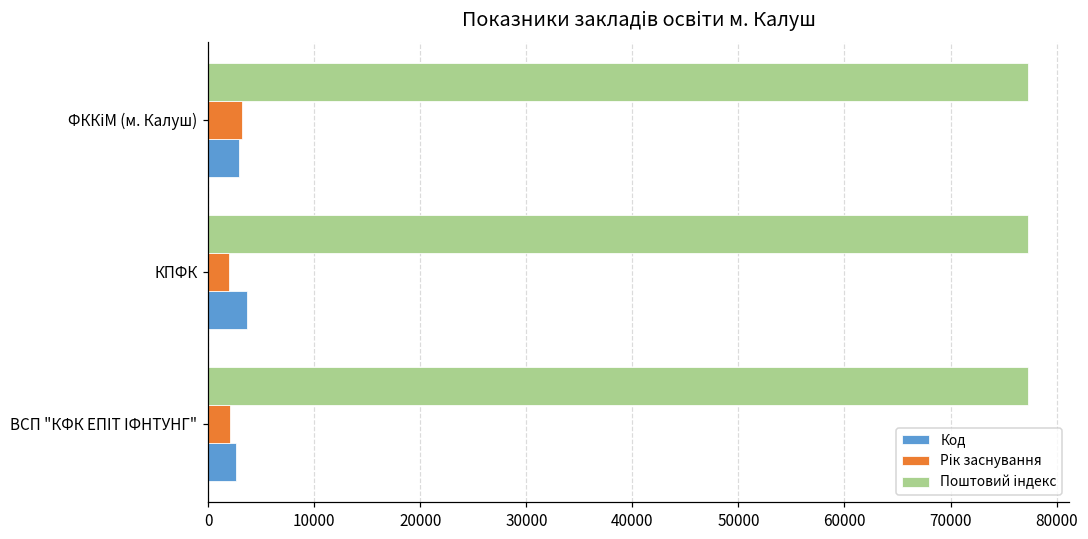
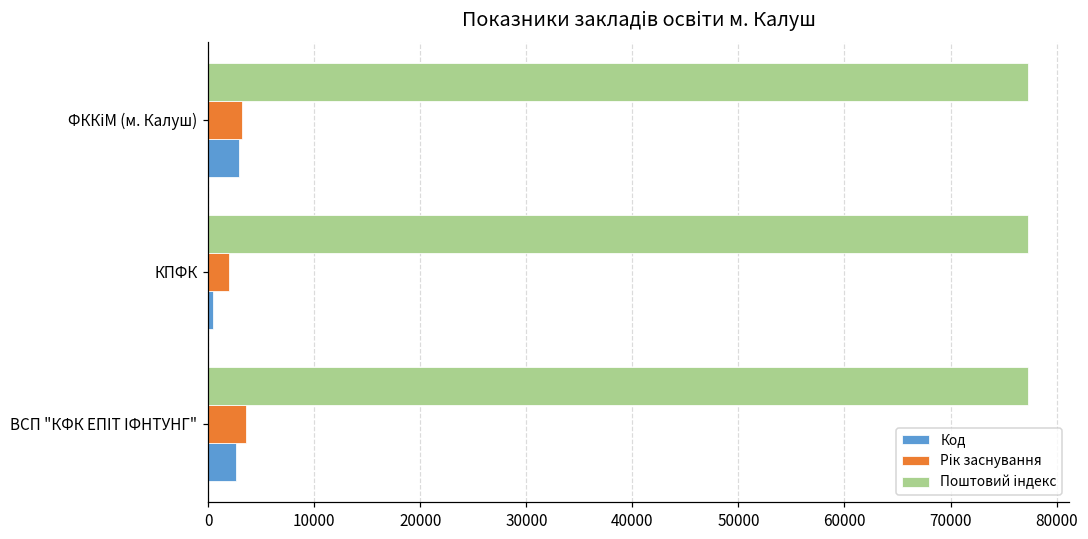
  {
    "Код": {
      "ФККіМ (м. Калуш)": 3000,
-     "КПФК": 4000,
+     "КПФК": 0,
      "ВСП \"КФК ЕПІТ ІФНТУНГ\"": 3000
    },
    "Рік заснування": {
      "ФККіМ (м. Калуш)": 3000,
      "КПФК": 2000,
-     "ВСП \"КФК ЕПІТ ІФНТУНГ\"": 2000
+     "ВСП \"КФК ЕПІТ ІФНТУНГ\"": 4000
    },
    "Поштовий індекс": {
      "ФККіМ (м. Калуш)": 77000,
      "КПФК": 77000,
      "ВСП \"КФК ЕПІТ ІФНТУНГ\"": 77000
    }
  }
